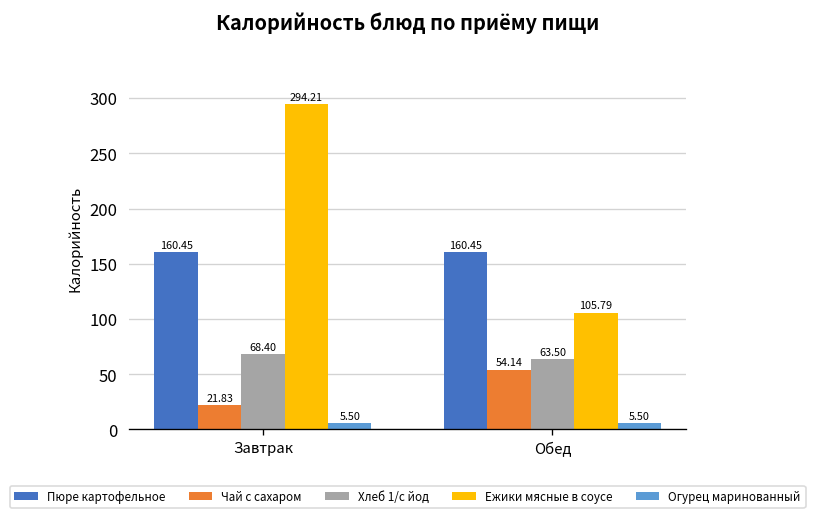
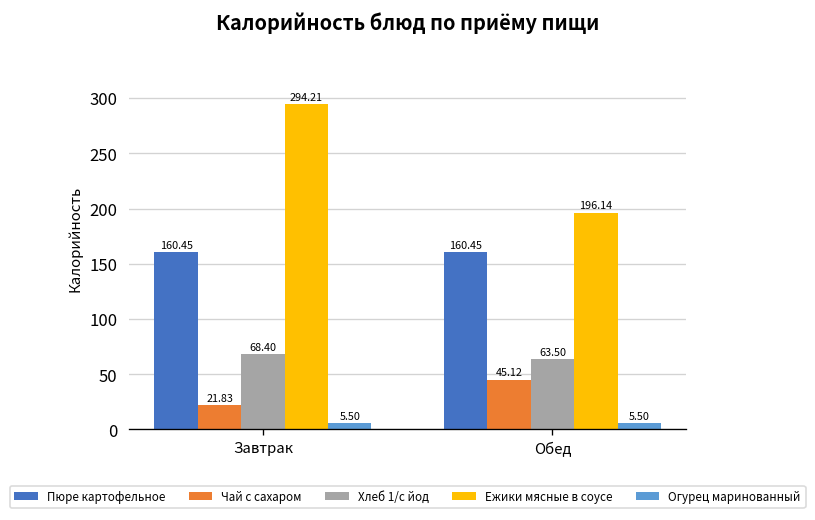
  {
    "Чай с сахаром": {
      "Завтрак": 21.83,
-     "Обед": 54.14
+     "Обед": 45.12
    },
    "Хлеб 1/с йод": {
      "Завтрак": 68.40,
      "Обед": 63.50
    },
    "Ежики мясные в соусе": {
      "Завтрак": 294.21,
-     "Обед": 105.79
+     "Обед": 196.14
    }
  }
